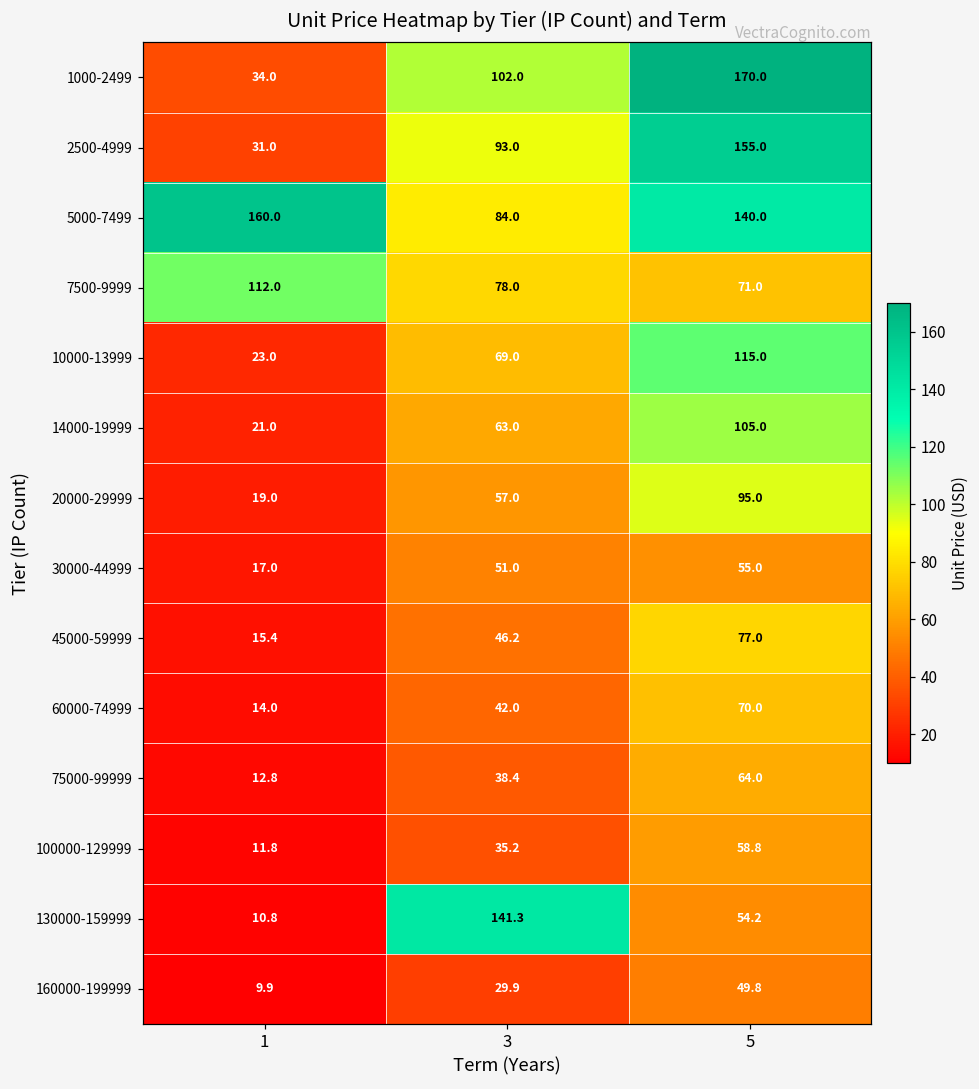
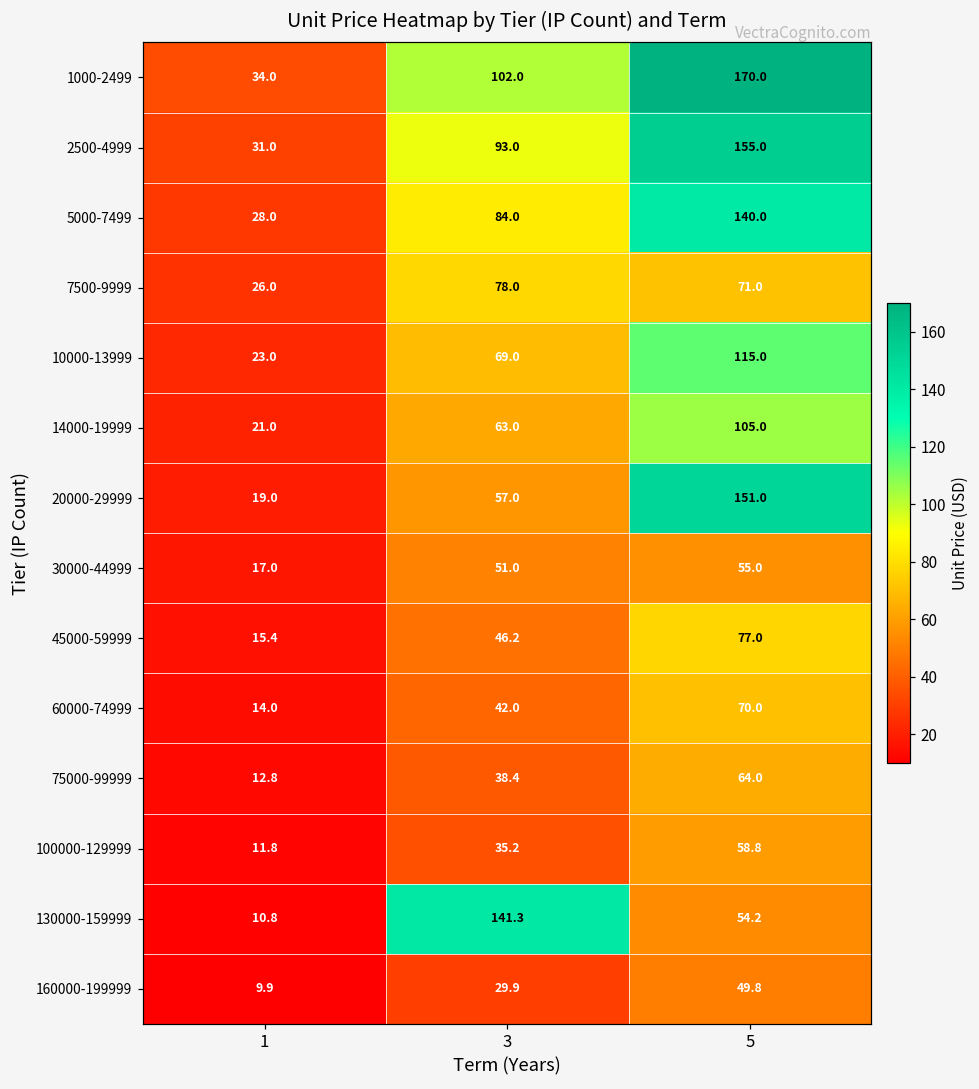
  {
    "1000-2499": {
      "1": 34.0,
      "3": 102.0,
      "5": 170.0
    },
    "2500-4999": {
      "1": 31.0,
      "3": 93.0,
      "5": 155.0
    },
    "5000-7499": {
-     "1": 160.0,
+     "1": 28.0,
      "3": 84.0,
      "5": 140.0
    },
    "7500-9999": {
-     "1": 112.0,
+     "1": 26.0,
      "3": 78.0,
      "5": 71.0
    },
    "10000-13999": {
      "1": 23.0,
      "3": 69.0,
      "5": 115.0
    },
    "14000-19999": {
      "1": 21.0,
      "3": 63.0,
      "5": 105.0
    },
    "20000-29999": {
      "1": 19.0,
      "3": 57.0,
-     "5": 95.0
+     "5": 151.0
    },
    "30000-44999": {
      "1": 17.0,
      "3": 51.0,
      "5": 55.0
    },
    "45000-59999": {
      "1": 15.4,
      "3": 46.2,
      "5": 77.0
    },
    "60000-74999": {
      "1": 14.0,
      "3": 42.0,
      "5": 70.0
    },
    "75000-99999": {
      "1": 12.8,
      "3": 38.4,
      "5": 64.0
    },
    "100000-129999": {
      "1": 11.8,
      "3": 35.2,
      "5": 58.8
    },
    "130000-159999": {
      "1": 10.8,
      "3": 141.3,
      "5": 54.2
    },
    "160000-199999": {
      "1": 9.9,
      "3": 29.9,
      "5": 49.8
    }
  }
